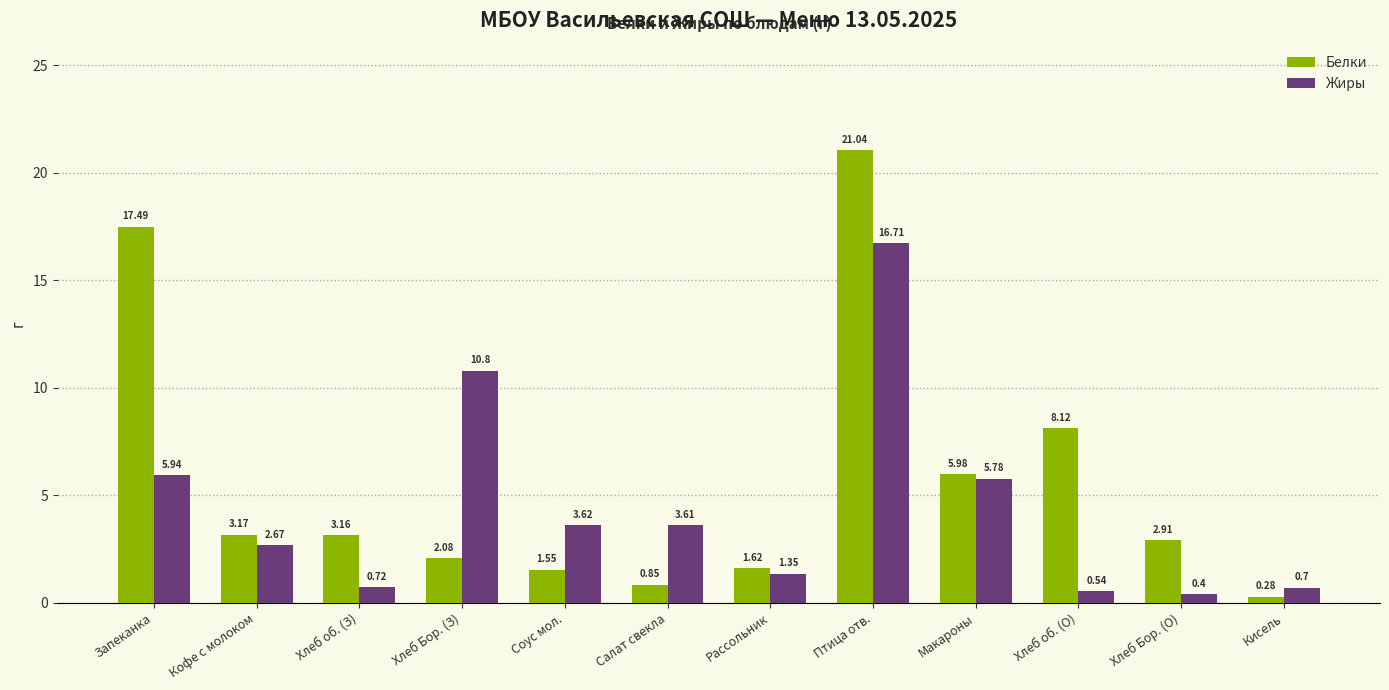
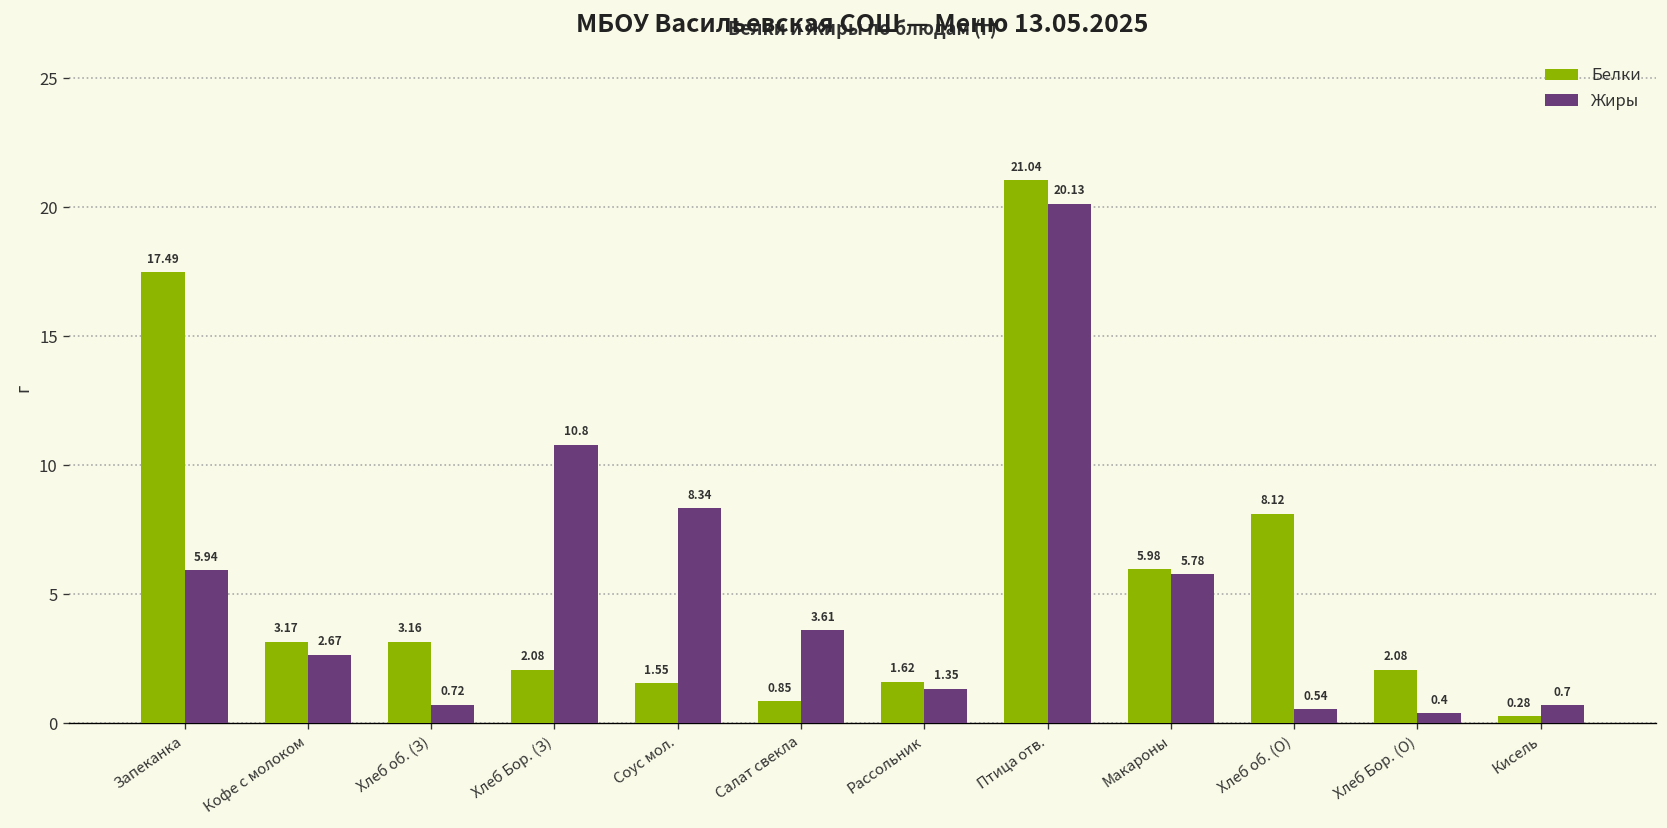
  {
    "Белки": {
      "Запеканка": 17.49,
      "Кофе с молоком": 3.17,
      "Хлеб об. (З)": 3.16,
      "Хлеб Бор. (З)": 2.08,
      "Соус мол.": 1.55,
      "Салат свекла": 0.85,
      "Рассольник": 1.62,
      "Птица отв.": 21.04,
      "Макароны": 5.98,
      "Хлеб об. (О)": 8.12,
-     "Хлеб Бор. (О)": 2.91,
+     "Хлеб Бор. (О)": 2.08,
      "Кисель": 0.28
    },
    "Жиры": {
      "Запеканка": 5.94,
      "Кофе с молоком": 2.67,
      "Хлеб об. (З)": 0.72,
      "Хлеб Бор. (З)": 10.8,
-     "Соус мол.": 3.62,
+     "Соус мол.": 8.34,
      "Салат свекла": 3.61,
      "Рассольник": 1.35,
-     "Птица отв.": 16.71,
+     "Птица отв.": 20.13,
      "Макароны": 5.78,
      "Хлеб об. (О)": 0.54,
      "Хлеб Бор. (О)": 0.4,
      "Кисель": 0.7
    }
  }
